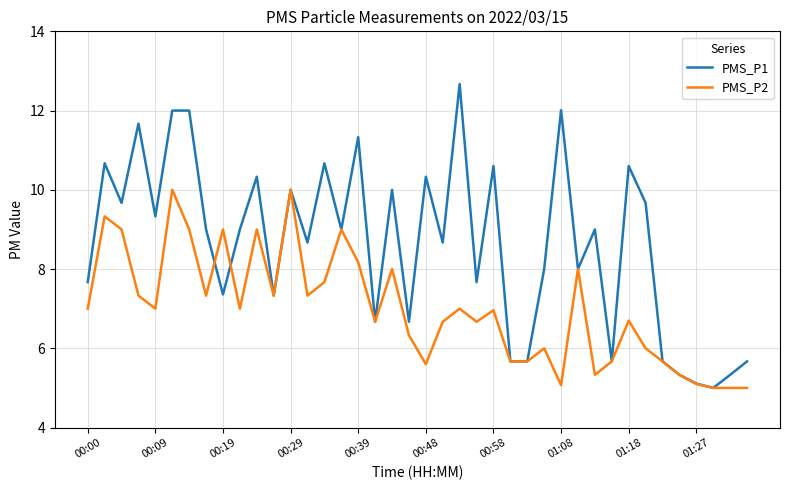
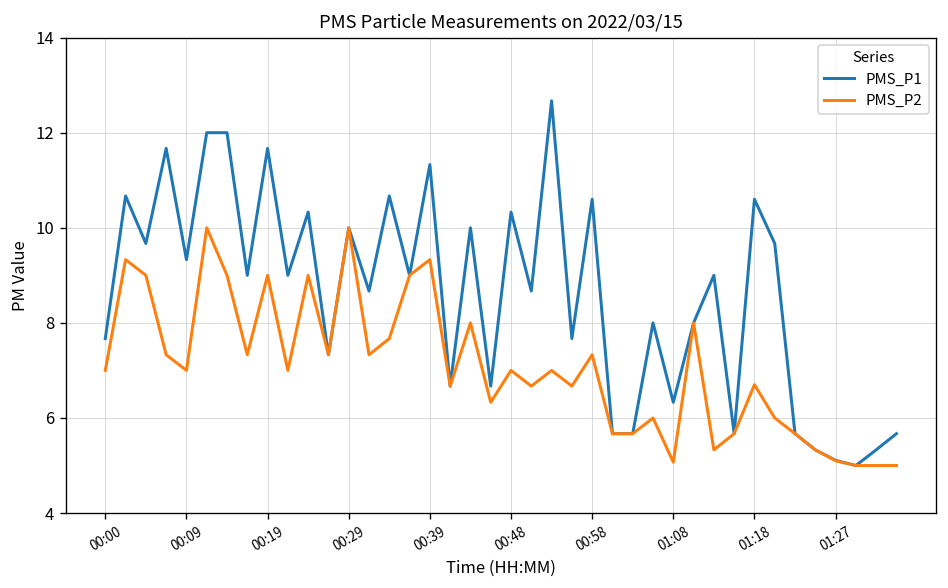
  {
    "PMS_P1": {
      "00:00": 7.7,
      "00:09": 9.3,
-     "00:19": 7.4,
+     "00:19": 11.7,
      "00:39": 11.3,
      "00:48": 10.3,
      "00:58": 10.6,
-     "01:08": 12.0,
+     "01:08": 6.3,
      "01:18": 10.6
    },
    "PMS_P2": {
      "00:00": 7.0,
      "00:09": 7.0,
      "00:19": 9.0,
-     "00:39": 8.2,
-     "00:48": 5.6,
-     "00:58": 7.0,
+     "00:39": 9.3,
+     "00:48": 7.0,
+     "00:58": 7.3,
      "01:08": 5.1,
      "01:18": 6.7
    }
  }
